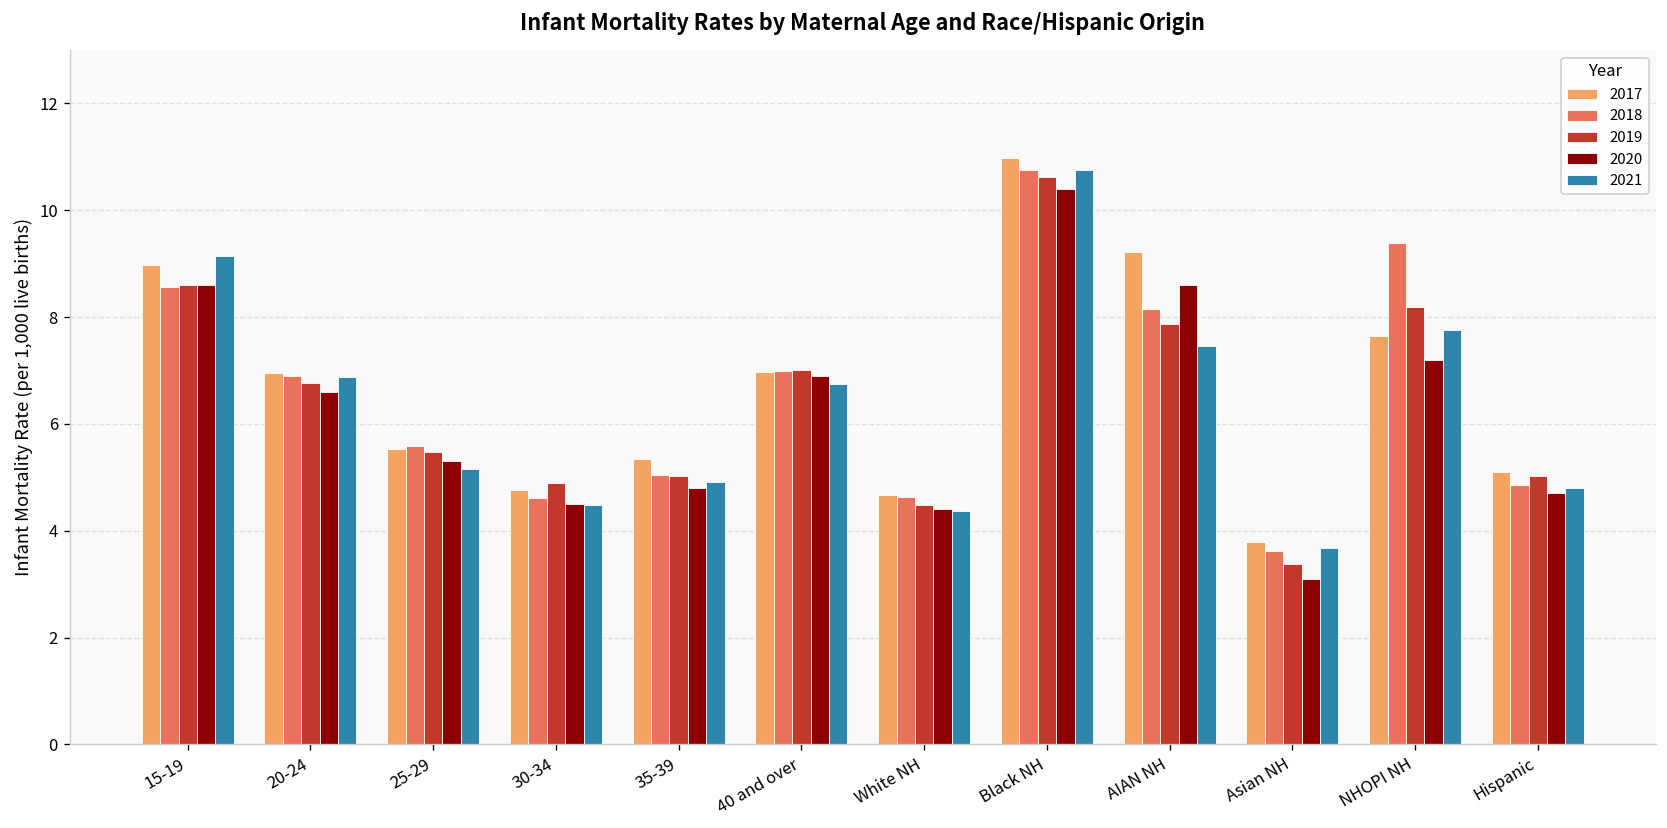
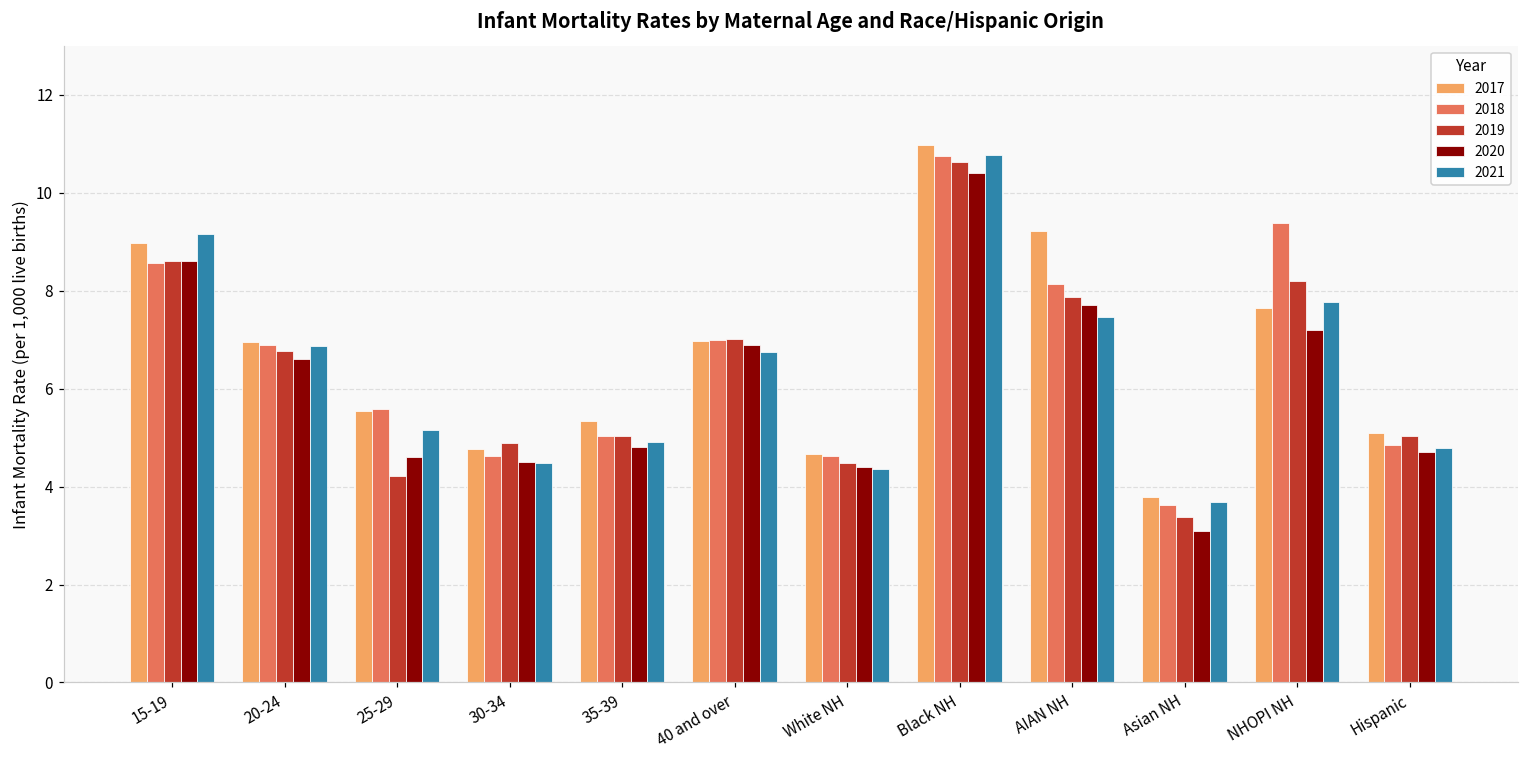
  {
    "2019": {
      "15-19": 8.6,
      "20-24": 6.8,
-     "25-29": 5.5,
+     "25-29": 4.2,
      "30-34": 4.9,
      "35-39": 5.0,
      "40 and over": 7.0,
      "White NH": 4.5,
      "Black NH": 10.6,
      "AIAN NH": 7.9,
      "Asian NH": 3.4,
      "NHOPI NH": 8.2,
      "Hispanic": 5.0
    },
    "2020": {
      "15-19": 8.6,
      "20-24": 6.6,
-     "25-29": 5.3,
+     "25-29": 4.6,
      "30-34": 4.5,
      "35-39": 4.8,
      "40 and over": 6.9,
      "White NH": 4.4,
      "Black NH": 10.4,
-     "AIAN NH": 8.6,
+     "AIAN NH": 7.7,
      "Asian NH": 3.1,
      "NHOPI NH": 7.2,
      "Hispanic": 4.7
    },
    "2021": {
      "15-19": 9.2,
      "20-24": 6.9,
      "25-29": 5.2,
      "30-34": 4.5,
      "35-39": 4.9,
      "40 and over": 6.7,
      "White NH": 4.4,
      "Black NH": 10.8,
      "AIAN NH": 7.5,
      "Asian NH": 3.7,
      "NHOPI NH": 7.8,
      "Hispanic": 4.8
    }
  }
